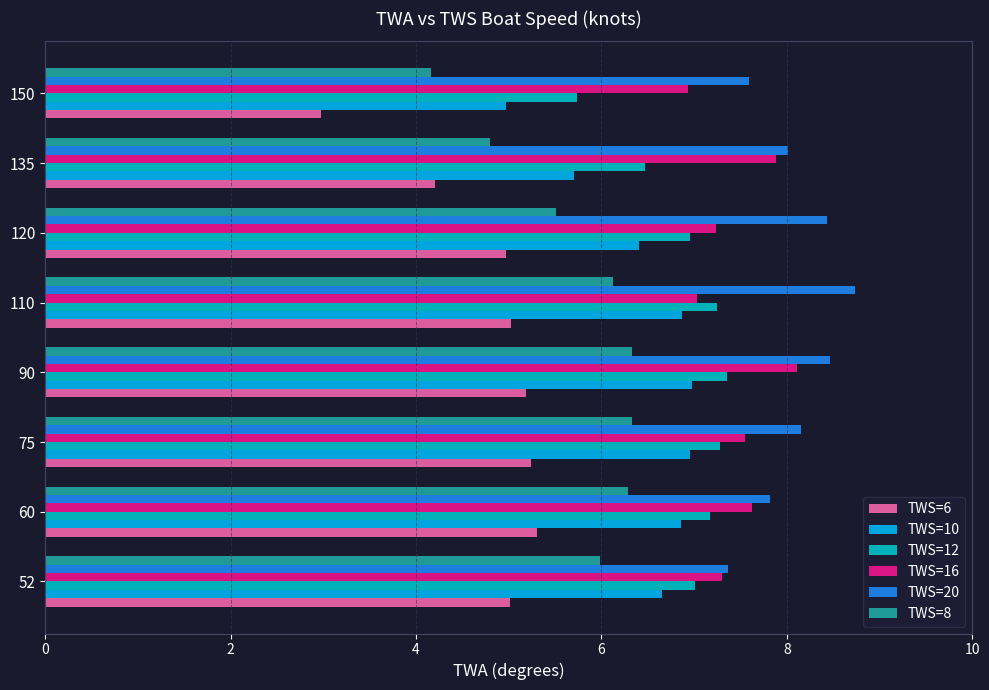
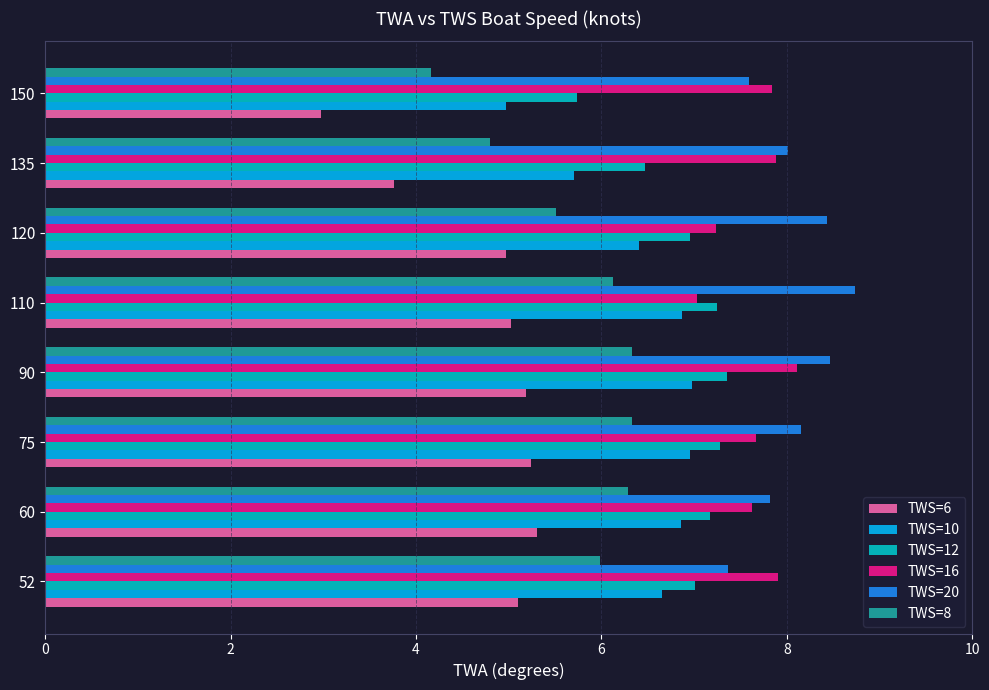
  {
    "TWS=6": {
      "150": 3.0,
-     "135": 4.2,
+     "135": 3.8,
      "120": 5.0,
      "110": 5.0,
      "90": 5.2,
      "75": 5.2,
      "60": 5.3,
-     "52": 5.0
+     "52": 5.1
    },
    "TWS=16": {
-     "150": 6.9,
+     "150": 7.8,
      "135": 7.9,
      "120": 7.2,
      "110": 7.0,
      "90": 8.1,
-     "75": 7.6,
+     "75": 7.7,
      "60": 7.6,
-     "52": 7.3
+     "52": 7.9
    }
  }
